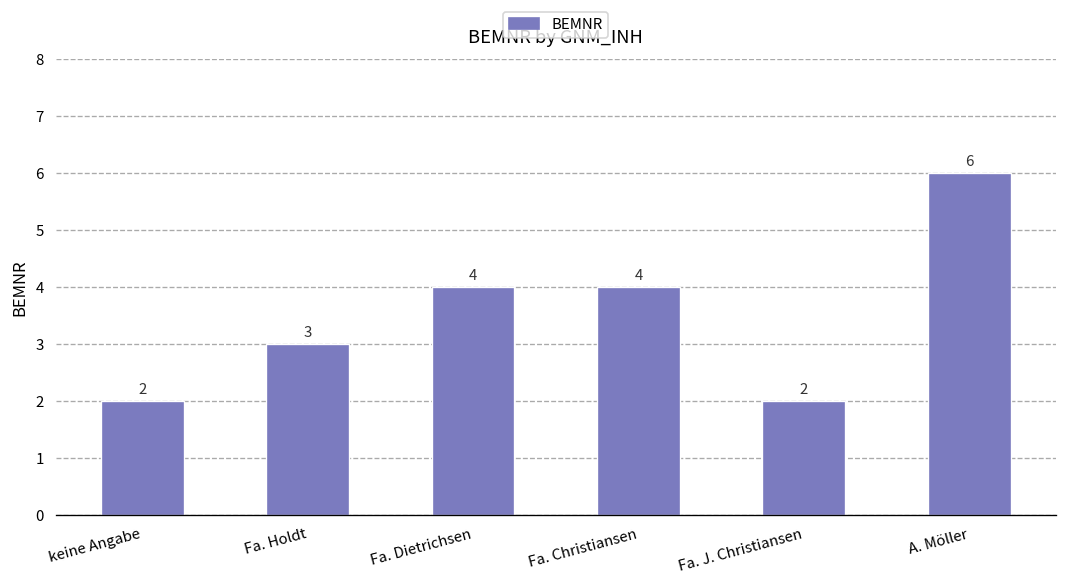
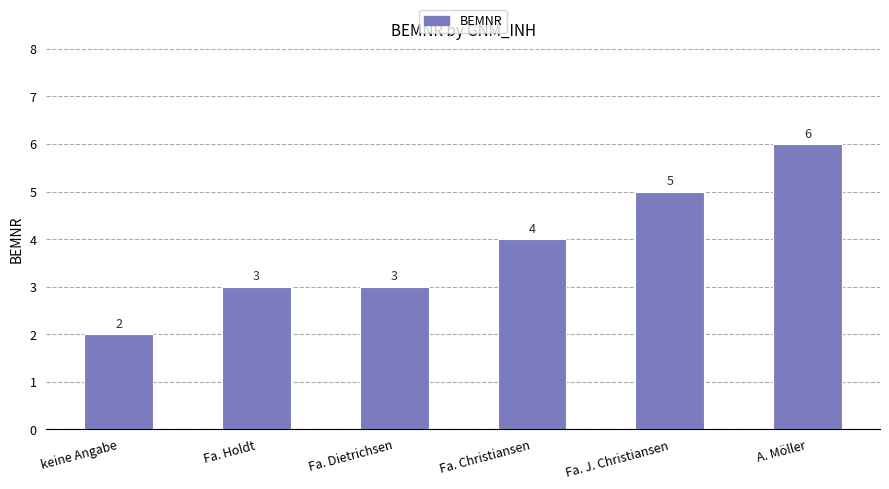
  {
    "keine Angabe": 2,
    "Fa. Holdt": 3,
-   "Fa. Dietrichsen": 4,
+   "Fa. Dietrichsen": 3,
    "Fa. Christiansen": 4,
-   "Fa. J. Christiansen": 2,
+   "Fa. J. Christiansen": 5,
    "A. Möller": 6
  }
